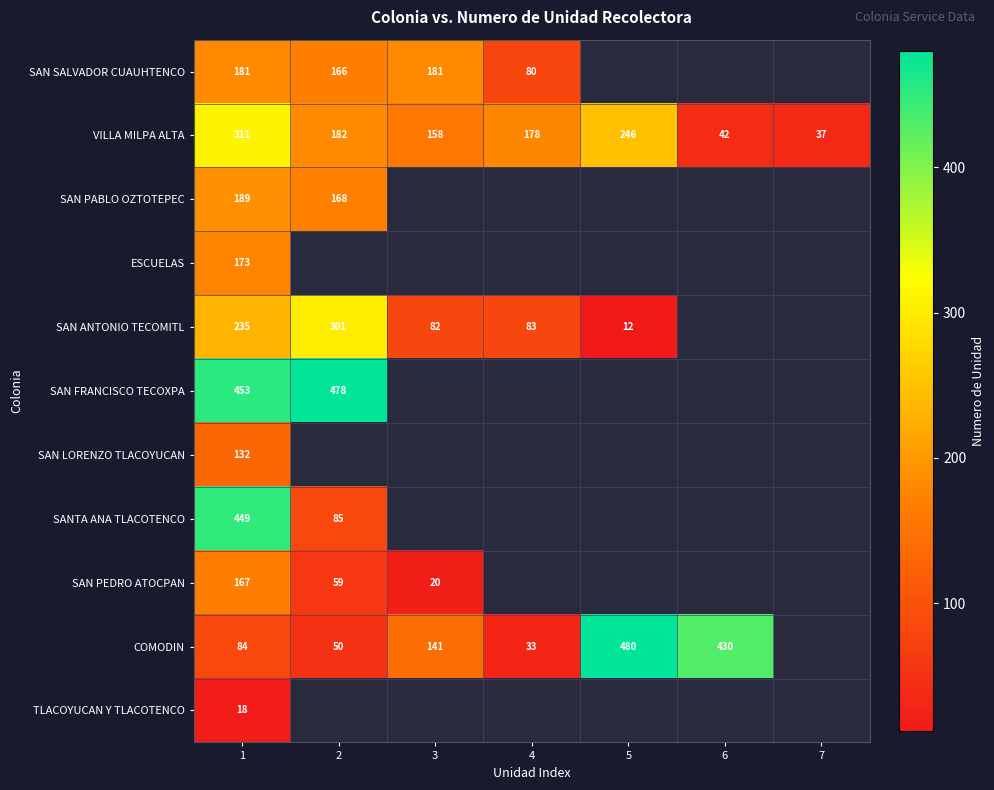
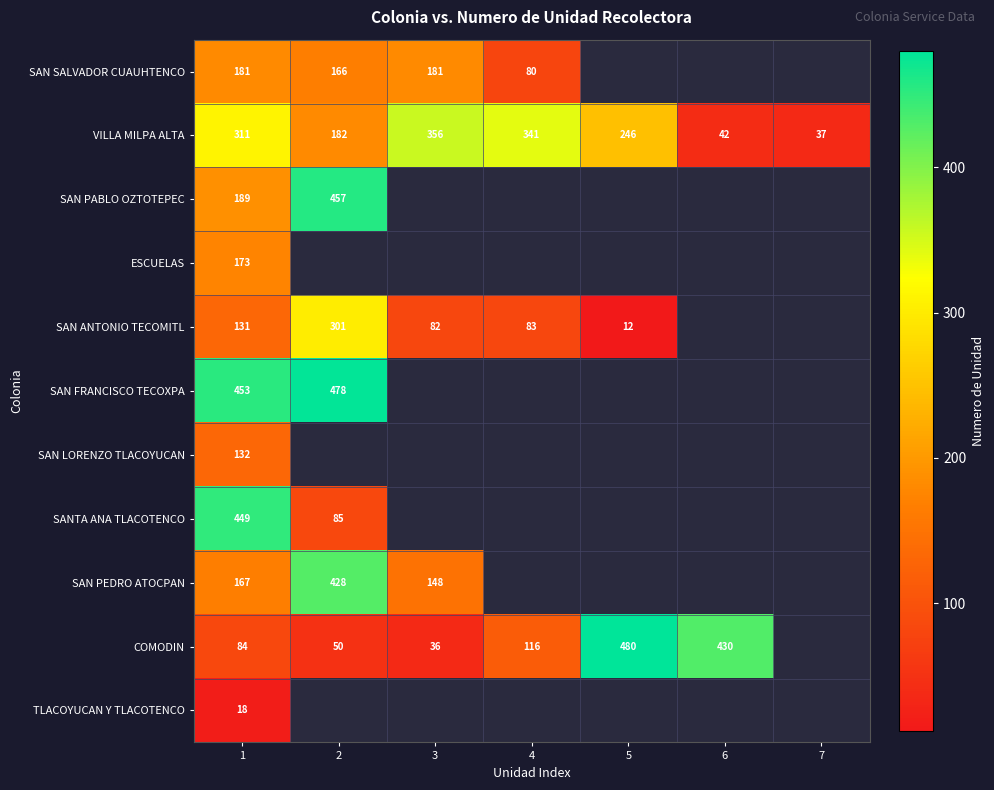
  {
    "SAN SALVADOR CUAUHTENCO": {
      "1": 181,
      "2": 166,
      "3": 181,
      "4": 80
    },
    "VILLA MILPA ALTA": {
      "1": 311,
      "2": 182,
-     "3": 158,
-     "4": 178,
+     "3": 356,
+     "4": 341,
      "5": 246,
      "6": 42,
      "7": 37
    },
    "SAN PABLO OZTOTEPEC": {
      "1": 189,
-     "2": 168
+     "2": 457
    },
    "ESCUELAS": {
      "1": 173
    },
    "SAN ANTONIO TECOMITL": {
-     "1": 235,
+     "1": 131,
      "2": 301,
      "3": 82,
      "4": 83,
      "5": 12
    },
    "SAN FRANCISCO TECOXPA": {
      "1": 453,
      "2": 478
    },
    "SAN LORENZO TLACOYUCAN": {
      "1": 132
    },
    "SANTA ANA TLACOTENCO": {
      "1": 449,
      "2": 85
    },
    "SAN PEDRO ATOCPAN": {
      "1": 167,
-     "2": 59,
-     "3": 20
+     "2": 428,
+     "3": 148
    },
    "COMODIN": {
      "1": 84,
      "2": 50,
-     "3": 141,
-     "4": 33,
+     "3": 36,
+     "4": 116,
      "5": 480,
      "6": 430
    },
    "TLACOYUCAN Y TLACOTENCO": {
      "1": 18
    }
  }
